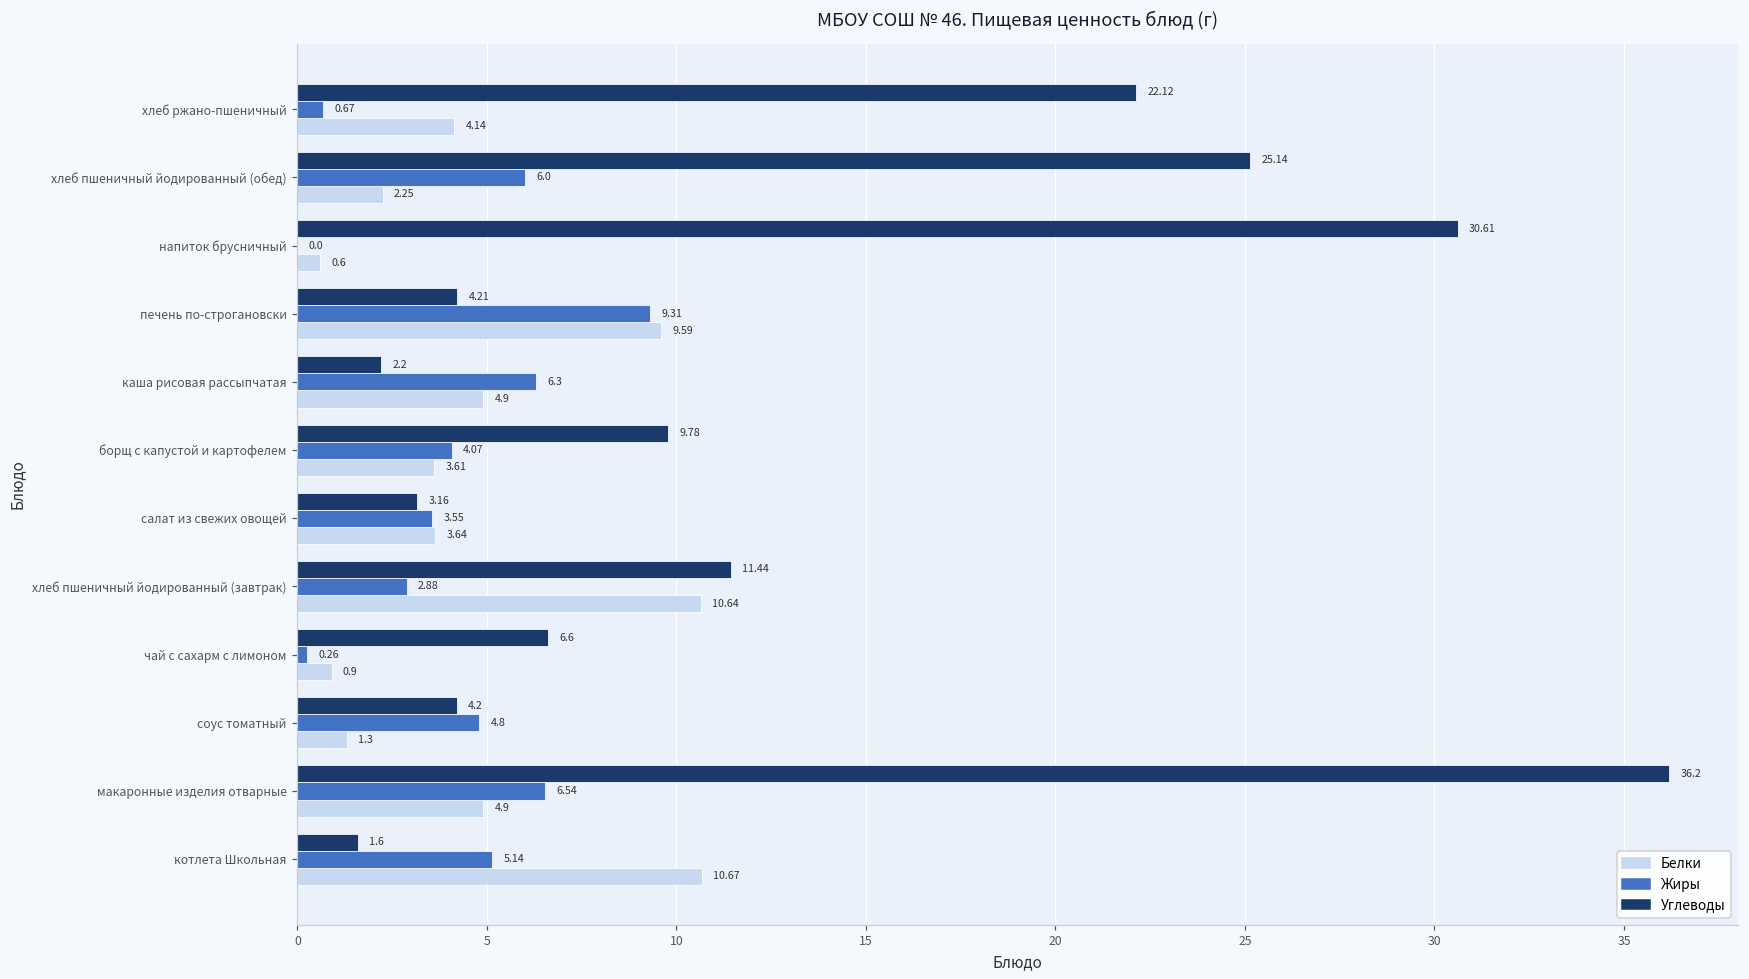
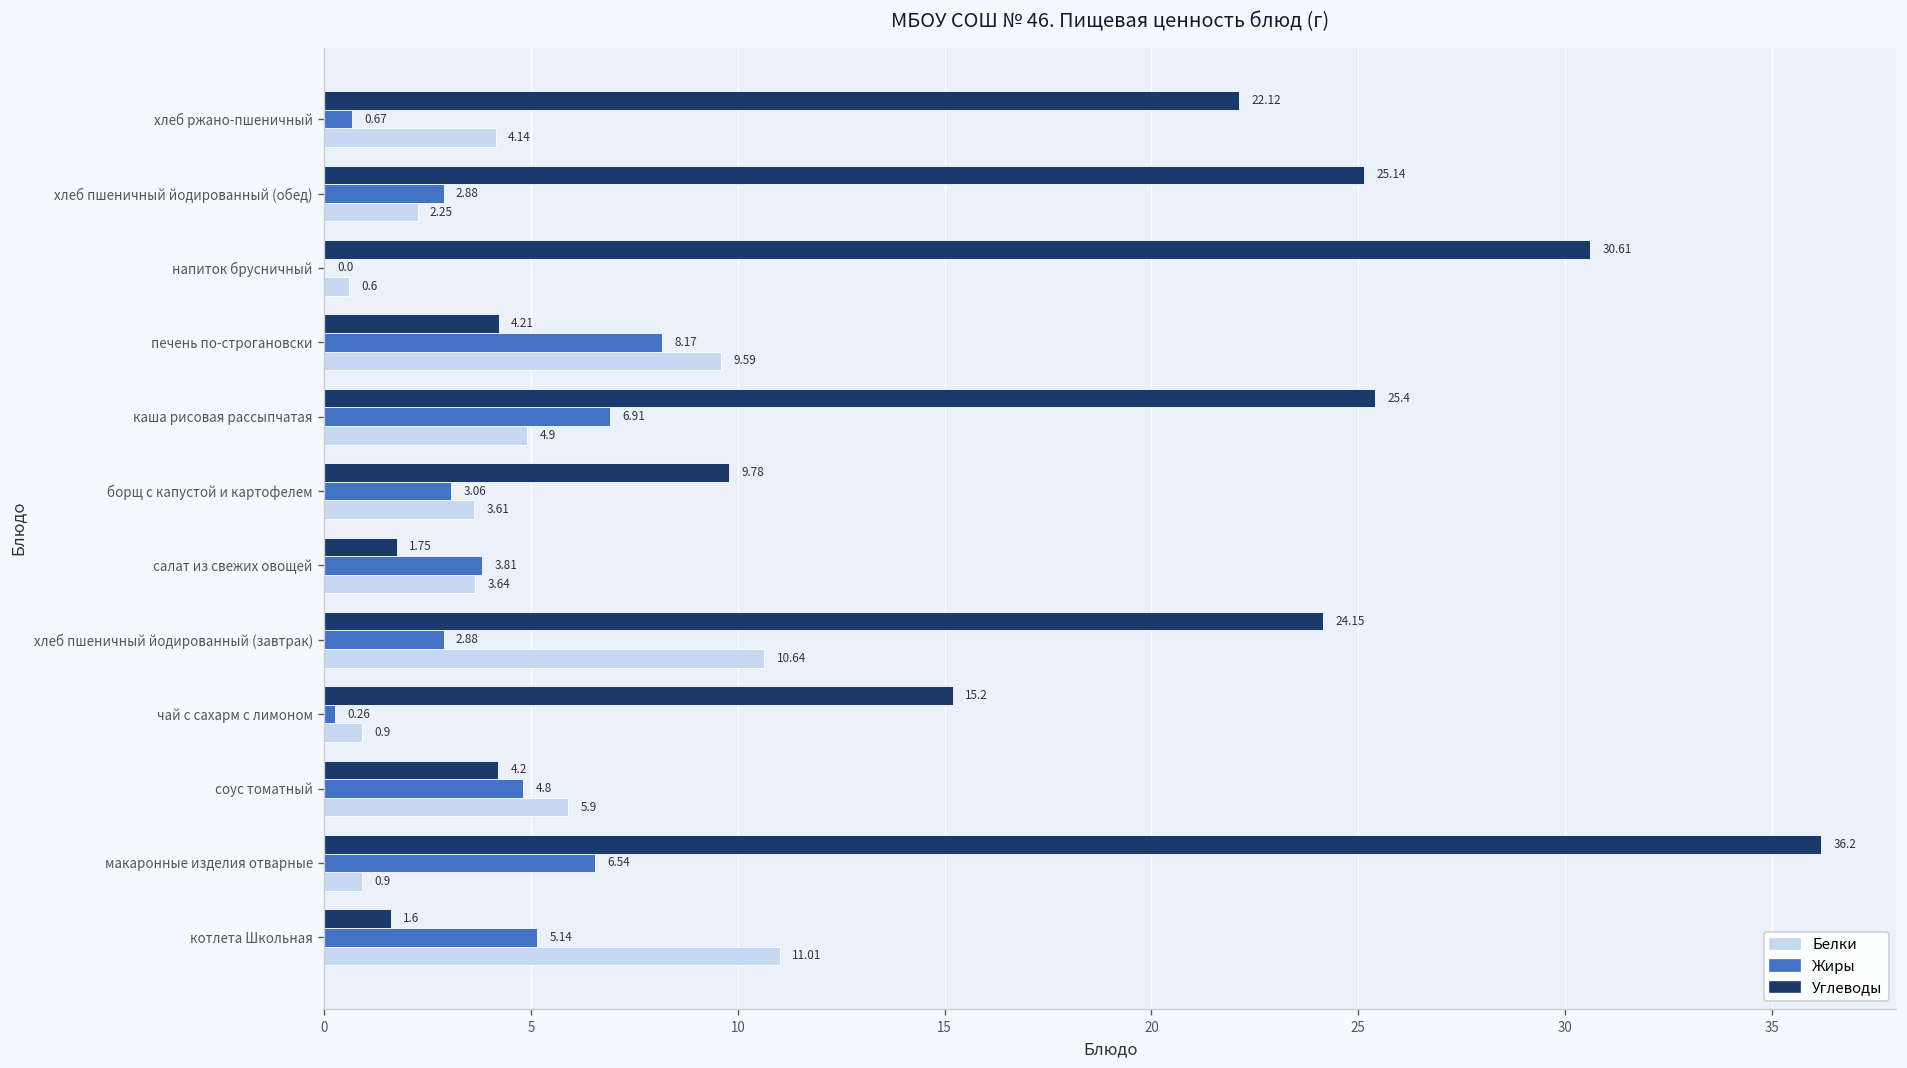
  {
    "Белки": {
      "хлеб ржано-пшеничный": 4.14,
      "хлеб пшеничный йодированный (обед)": 2.25,
      "напиток брусничный": 0.6,
      "печень по-строгановски": 9.59,
      "каша рисовая рассыпчатая": 4.9,
      "борщ с капустой и картофелем": 3.61,
      "салат из свежих овощей": 3.64,
      "хлеб пшеничный йодированный (завтрак)": 10.64,
      "чай с сахарм с лимоном": 0.9,
-     "соус томатный": 1.3,
-     "макаронные изделия отварные": 4.9,
-     "котлета Школьная": 10.67
+     "соус томатный": 5.9,
+     "макаронные изделия отварные": 0.9,
+     "котлета Школьная": 11.01
    },
    "Жиры": {
      "хлеб ржано-пшеничный": 0.67,
-     "хлеб пшеничный йодированный (обед)": 6.0,
+     "хлеб пшеничный йодированный (обед)": 2.88,
      "напиток брусничный": 0.0,
-     "печень по-строгановски": 9.31,
-     "каша рисовая рассыпчатая": 6.3,
-     "борщ с капустой и картофелем": 4.07,
-     "салат из свежих овощей": 3.55,
+     "печень по-строгановски": 8.17,
+     "каша рисовая рассыпчатая": 6.91,
+     "борщ с капустой и картофелем": 3.06,
+     "салат из свежих овощей": 3.81,
      "хлеб пшеничный йодированный (завтрак)": 2.88,
      "чай с сахарм с лимоном": 0.26,
      "соус томатный": 4.8,
      "макаронные изделия отварные": 6.54,
      "котлета Школьная": 5.14
    },
    "Углеводы": {
      "хлеб ржано-пшеничный": 22.12,
      "хлеб пшеничный йодированный (обед)": 25.14,
      "напиток брусничный": 30.61,
      "печень по-строгановски": 4.21,
-     "каша рисовая рассыпчатая": 2.2,
+     "каша рисовая рассыпчатая": 25.4,
      "борщ с капустой и картофелем": 9.78,
-     "салат из свежих овощей": 3.16,
-     "хлеб пшеничный йодированный (завтрак)": 11.44,
-     "чай с сахарм с лимоном": 6.6,
+     "салат из свежих овощей": 1.75,
+     "хлеб пшеничный йодированный (завтрак)": 24.15,
+     "чай с сахарм с лимоном": 15.2,
      "соус томатный": 4.2,
      "макаронные изделия отварные": 36.2,
      "котлета Школьная": 1.6
    }
  }
